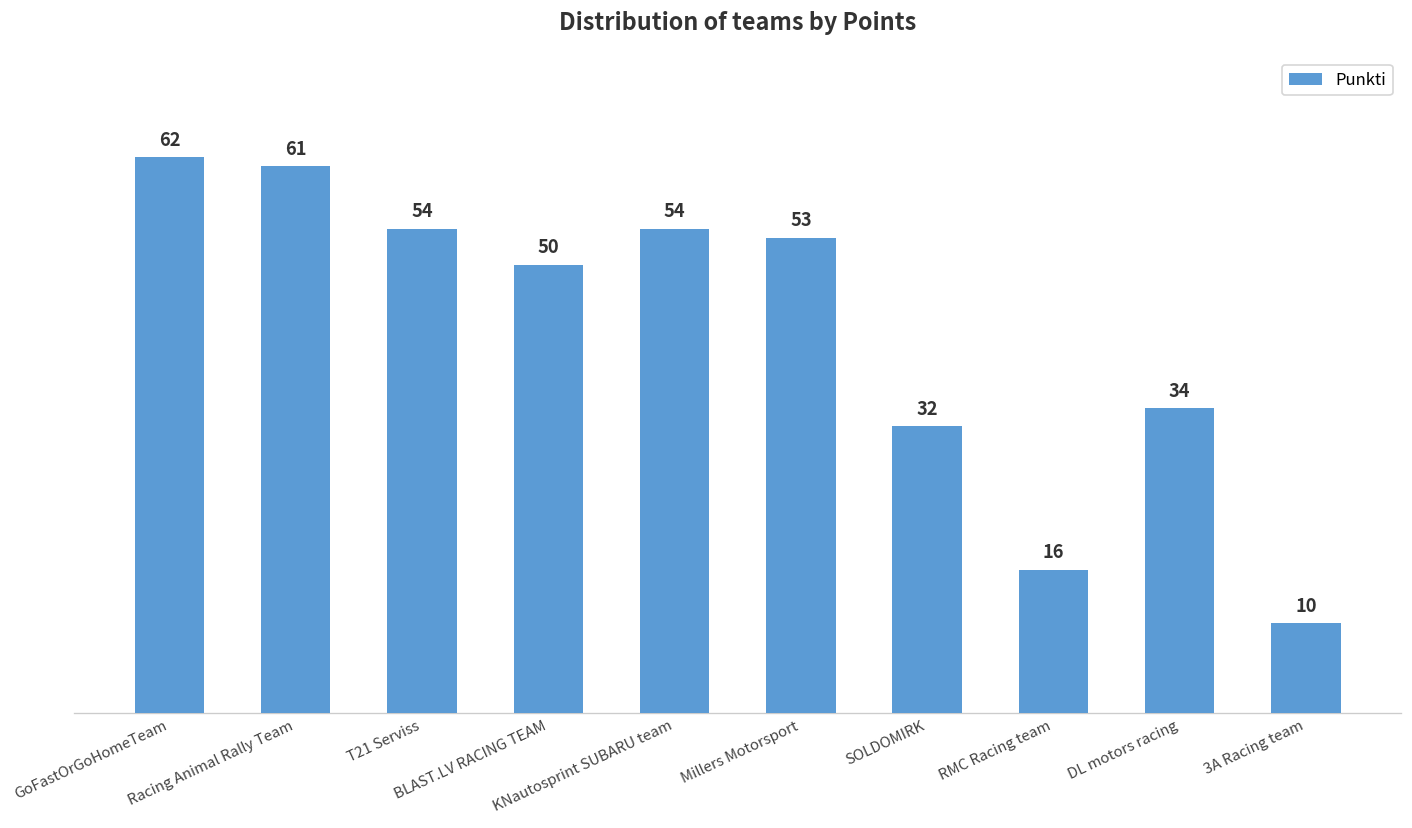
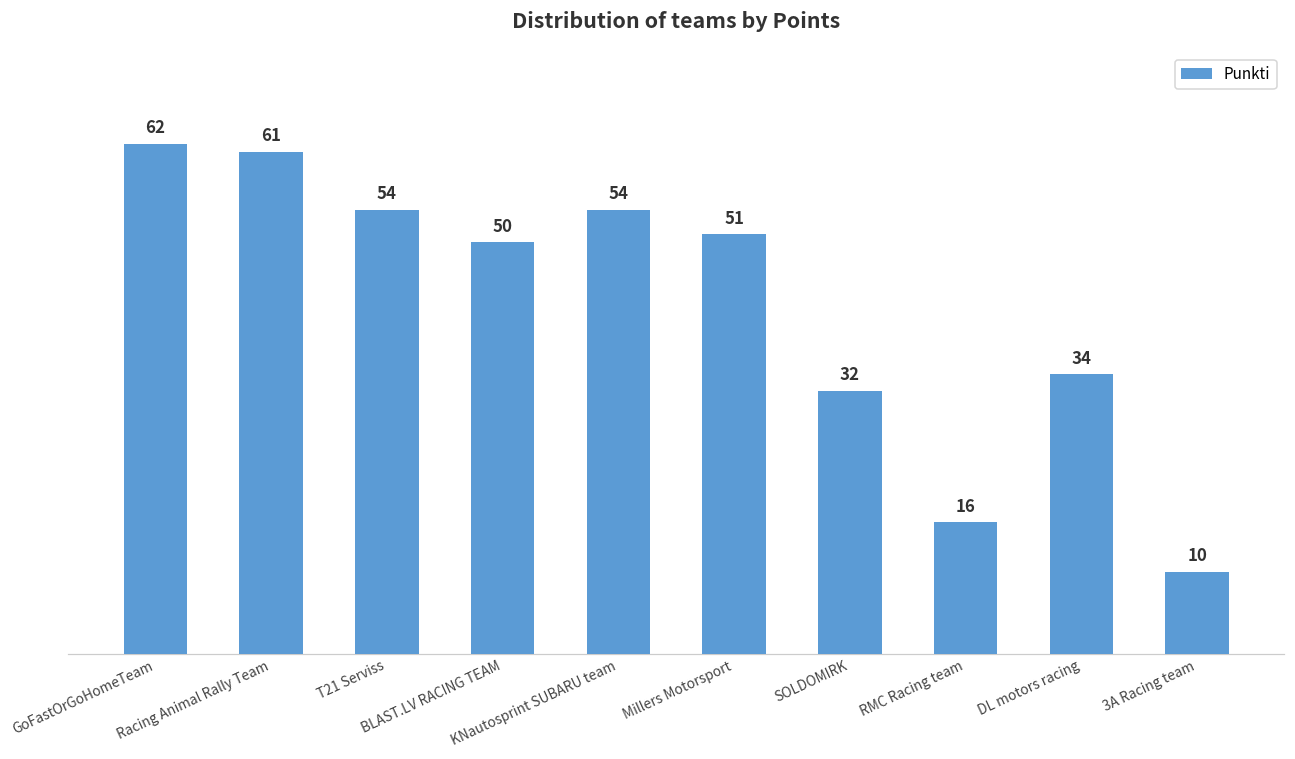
  {
    "GoFastOrGoHomeTeam": 62,
    "Racing Animal Rally Team": 61,
    "T21 Serviss": 54,
    "BLAST.LV RACING TEAM": 50,
    "KNautosprint SUBARU team": 54,
-   "Millers Motorsport": 53,
+   "Millers Motorsport": 51,
    "SOLDOMIRK": 32,
    "RMC Racing team": 16,
    "DL motors racing": 34,
    "3A Racing team": 10
  }
